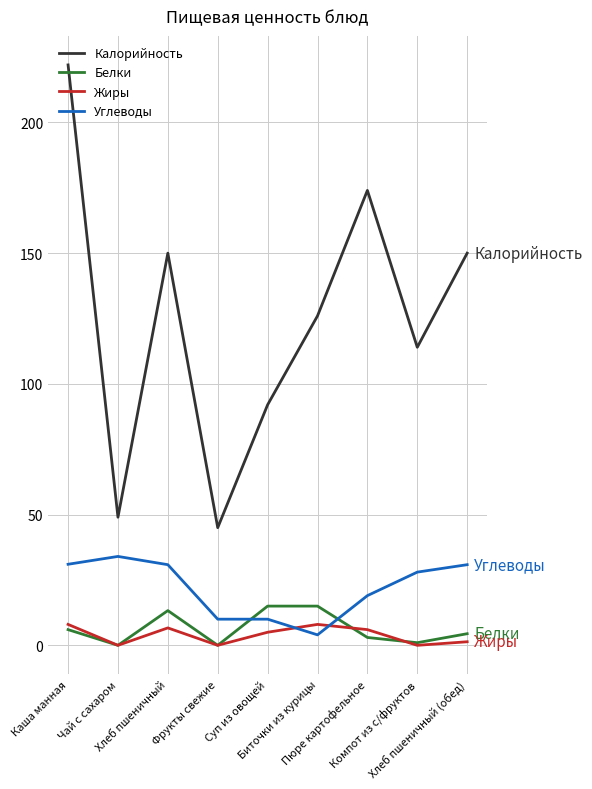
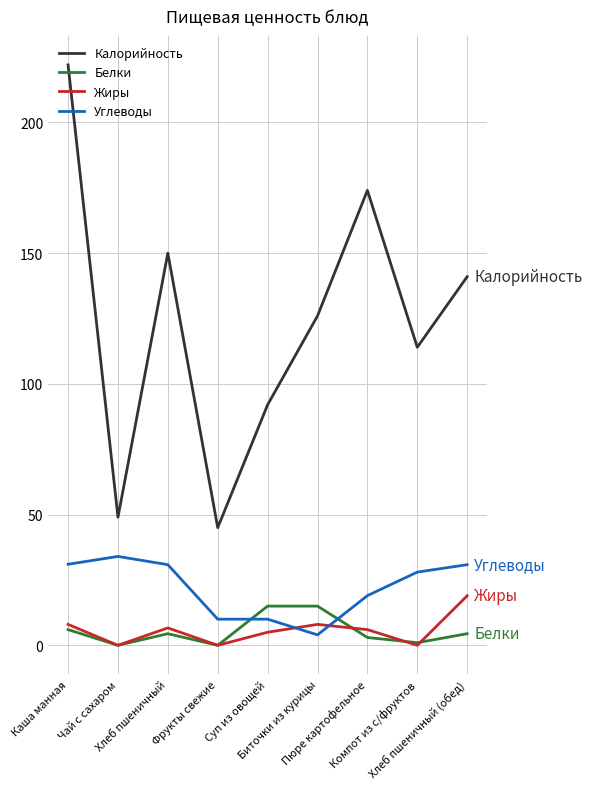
  {
    "Калорийность": {
      "Каша манная": 222,
      "Чай с сахаром": 49,
      "Хлеб пшеничный": 150,
      "Фрукты свежие": 45,
      "Суп из овощей": 92,
      "Биточки из курицы": 126,
      "Пюре картофельное": 174,
      "Компот из с/фруктов": 114,
-     "Хлеб пшеничный (обед)": 150
+     "Хлеб пшеничный (обед)": 141
    },
    "Белки": {
      "Каша манная": 6,
-     "Хлеб пшеничный": 13,
+     "Хлеб пшеничный": 4,
      "Суп из овощей": 15,
      "Биточки из курицы": 15,
      "Пюре картофельное": 3,
      "Компот из с/фруктов": 1,
      "Хлеб пшеничный (обед)": 4
    },
    "Жиры": {
      "Каша манная": 8,
      "Хлеб пшеничный": 7,
      "Суп из овощей": 5,
      "Биточки из курицы": 8,
      "Пюре картофельное": 6,
      "Компот из с/фруктов": 0,
-     "Хлеб пшеничный (обед)": 1
+     "Хлеб пшеничный (обед)": 19
    },
    "Углеводы": {
      "Каша манная": 31,
      "Чай с сахаром": 34,
      "Хлеб пшеничный": 31,
      "Фрукты свежие": 10,
      "Суп из овощей": 10,
      "Биточки из курицы": 4,
      "Пюре картофельное": 19,
      "Компот из с/фруктов": 28,
      "Хлеб пшеничный (обед)": 31
    }
  }
